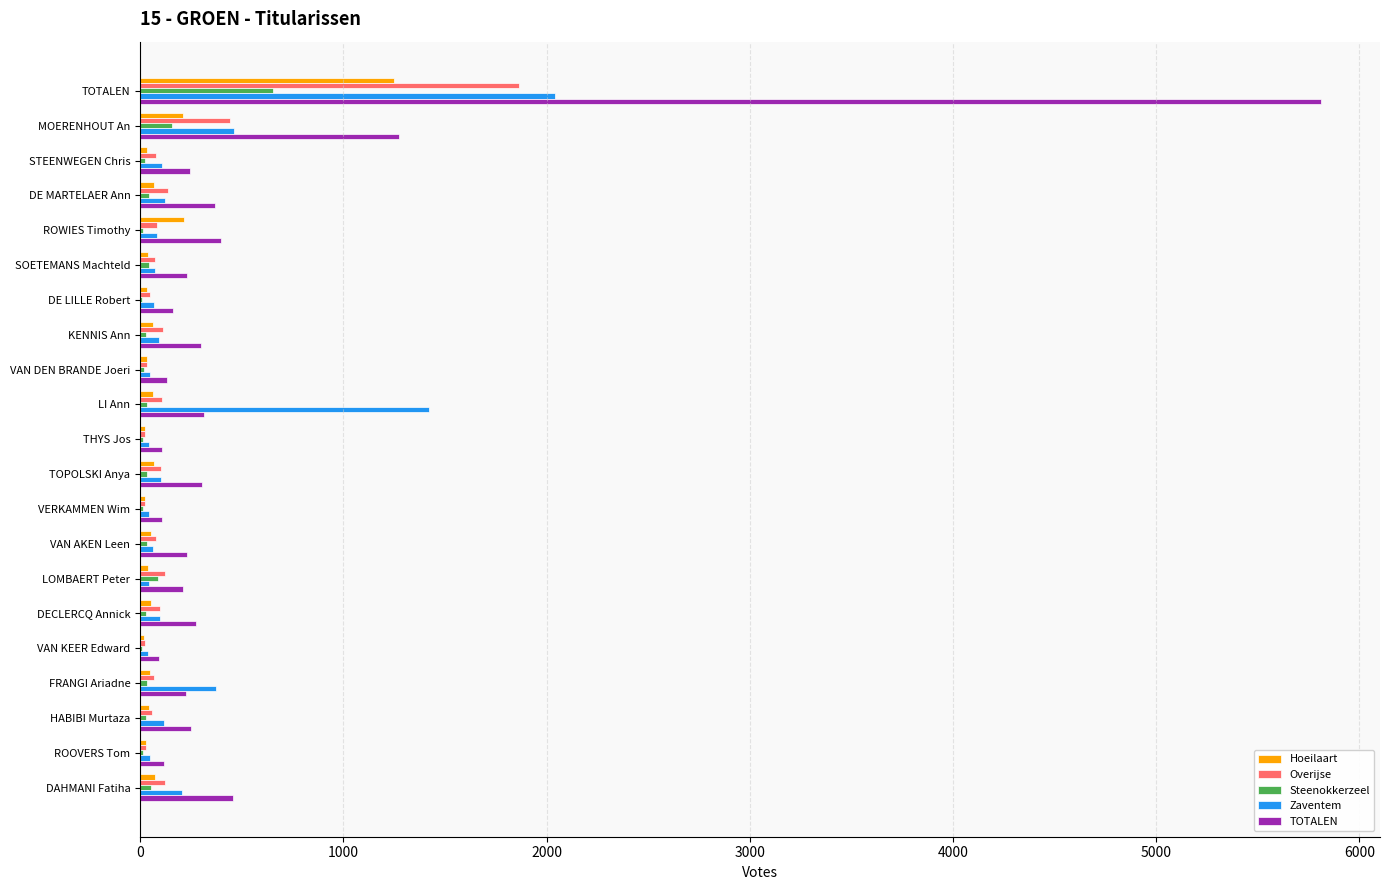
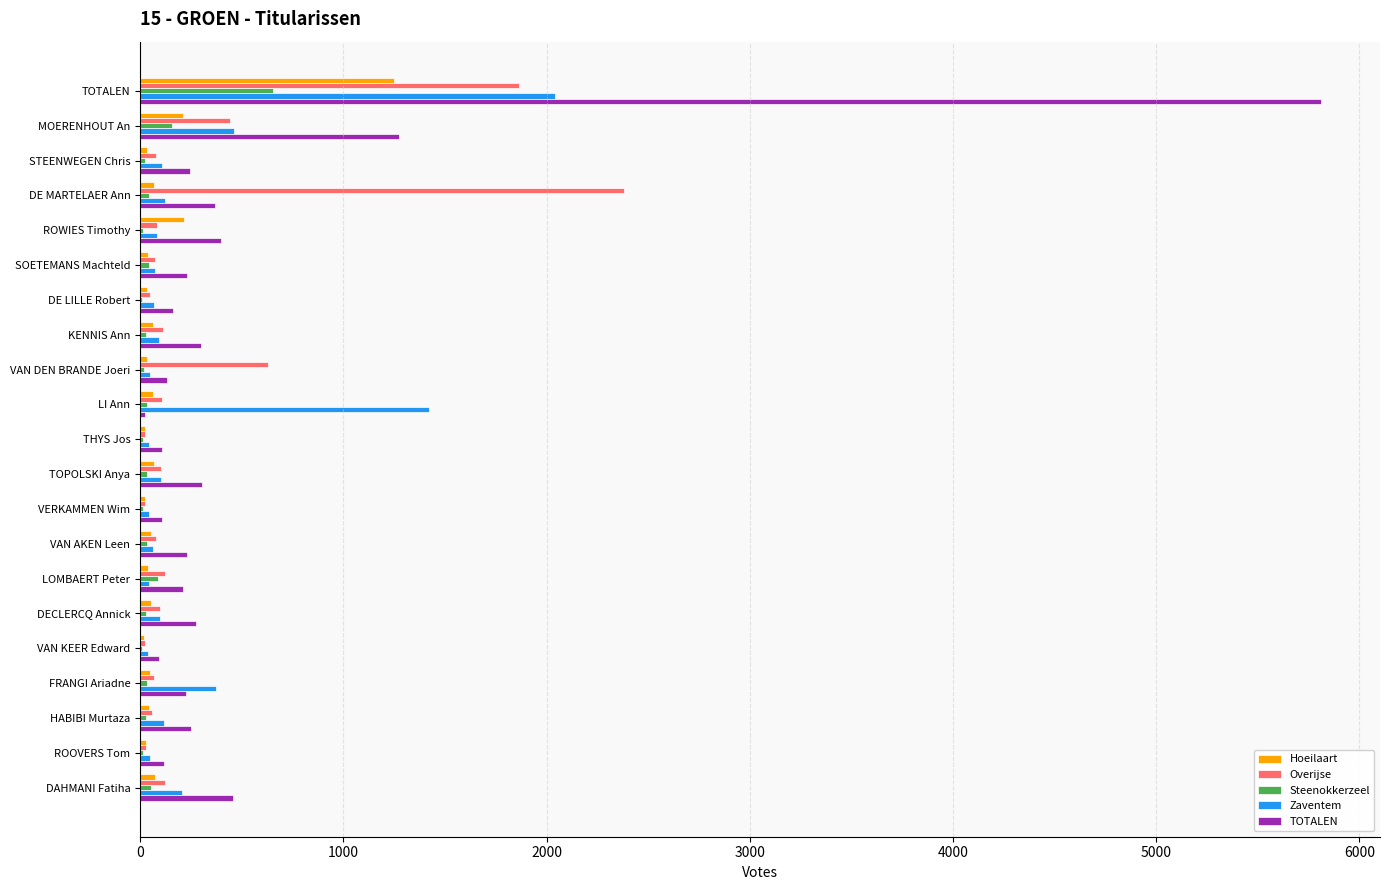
  {
    "Hoeilaart": {
      "TOTALEN": 1250,
      "MOERENHOUT An": 210,
      "STEENWEGEN Chris": 40,
      "DE MARTELAER Ann": 70,
      "ROWIES Timothy": 220,
      "SOETEMANS Machteld": 40,
      "DE LILLE Robert": 40,
      "KENNIS Ann": 70,
      "VAN DEN BRANDE Joeri": 30,
      "LI Ann": 60,
      "THYS Jos": 30,
      "TOPOLSKI Anya": 70,
      "VERKAMMEN Wim": 30,
      "VAN AKEN Leen": 60,
      "LOMBAERT Peter": 40,
      "DECLERCQ Annick": 60,
      "VAN KEER Edward": 20,
      "FRANGI Ariadne": 50,
      "HABIBI Murtaza": 40,
      "ROOVERS Tom": 30,
      "DAHMANI Fatiha": 70
    },
    "Overijse": {
      "TOTALEN": 1870,
      "MOERENHOUT An": 440,
      "STEENWEGEN Chris": 80,
-     "DE MARTELAER Ann": 140,
+     "DE MARTELAER Ann": 2380,
      "ROWIES Timothy": 80,
      "SOETEMANS Machteld": 70,
      "DE LILLE Robert": 50,
      "KENNIS Ann": 110,
-     "VAN DEN BRANDE Joeri": 30,
+     "VAN DEN BRANDE Joeri": 630,
      "LI Ann": 110,
      "THYS Jos": 30,
      "TOPOLSKI Anya": 100,
      "VERKAMMEN Wim": 20,
      "VAN AKEN Leen": 80,
      "LOMBAERT Peter": 120,
      "DECLERCQ Annick": 100,
      "VAN KEER Edward": 20,
      "FRANGI Ariadne": 70,
      "HABIBI Murtaza": 60,
      "ROOVERS Tom": 30,
      "DAHMANI Fatiha": 120
    },
    "Steenokkerzeel": {
      "TOTALEN": 660,
      "MOERENHOUT An": 160,
      "STEENWEGEN Chris": 20,
      "DE MARTELAER Ann": 40,
      "ROWIES Timothy": 10,
      "SOETEMANS Machteld": 50,
      "KENNIS Ann": 30,
      "VAN DEN BRANDE Joeri": 20,
      "LI Ann": 40,
      "THYS Jos": 10,
      "TOPOLSKI Anya": 40,
      "VERKAMMEN Wim": 20,
      "VAN AKEN Leen": 30,
      "LOMBAERT Peter": 90,
      "DECLERCQ Annick": 30,
      "FRANGI Ariadne": 40,
      "HABIBI Murtaza": 30,
      "ROOVERS Tom": 20,
      "DAHMANI Fatiha": 60
    },
    "Zaventem": {
      "TOTALEN": 2040,
      "MOERENHOUT An": 460,
      "STEENWEGEN Chris": 110,
      "DE MARTELAER Ann": 120,
      "ROWIES Timothy": 80,
      "SOETEMANS Machteld": 70,
      "DE LILLE Robert": 70,
      "KENNIS Ann": 90,
      "VAN DEN BRANDE Joeri": 50,
      "LI Ann": 1420,
      "THYS Jos": 40,
      "TOPOLSKI Anya": 100,
      "VERKAMMEN Wim": 40,
      "VAN AKEN Leen": 60,
      "LOMBAERT Peter": 40,
      "DECLERCQ Annick": 100,
      "VAN KEER Edward": 40,
      "FRANGI Ariadne": 370,
      "HABIBI Murtaza": 120,
      "ROOVERS Tom": 50,
      "DAHMANI Fatiha": 210
    },
    "TOTALEN": {
      "TOTALEN": 5810,
      "MOERENHOUT An": 1270,
      "STEENWEGEN Chris": 240,
      "DE MARTELAER Ann": 370,
      "ROWIES Timothy": 400,
      "SOETEMANS Machteld": 230,
      "DE LILLE Robert": 160,
      "KENNIS Ann": 300,
      "VAN DEN BRANDE Joeri": 130,
-     "LI Ann": 320,
+     "LI Ann": 30,
      "THYS Jos": 110,
      "TOPOLSKI Anya": 310,
      "VERKAMMEN Wim": 110,
      "VAN AKEN Leen": 230,
      "LOMBAERT Peter": 210,
      "DECLERCQ Annick": 280,
      "VAN KEER Edward": 90,
      "FRANGI Ariadne": 230,
      "HABIBI Murtaza": 250,
      "ROOVERS Tom": 120,
      "DAHMANI Fatiha": 460
    }
  }
